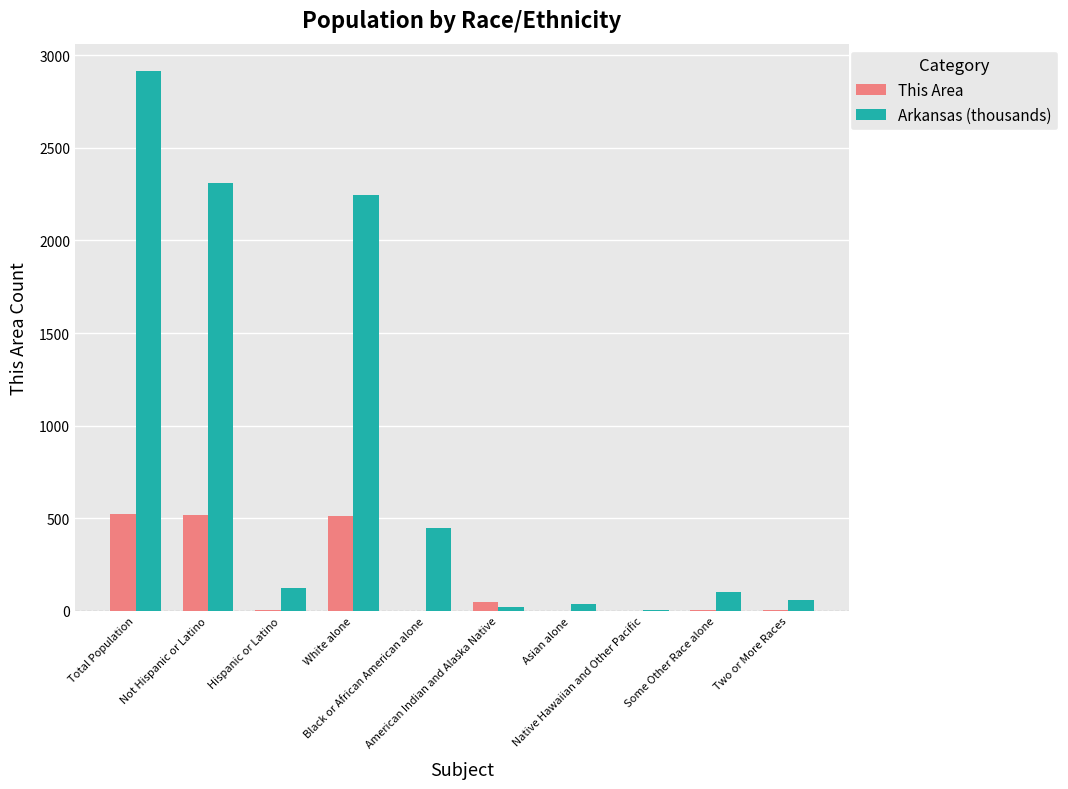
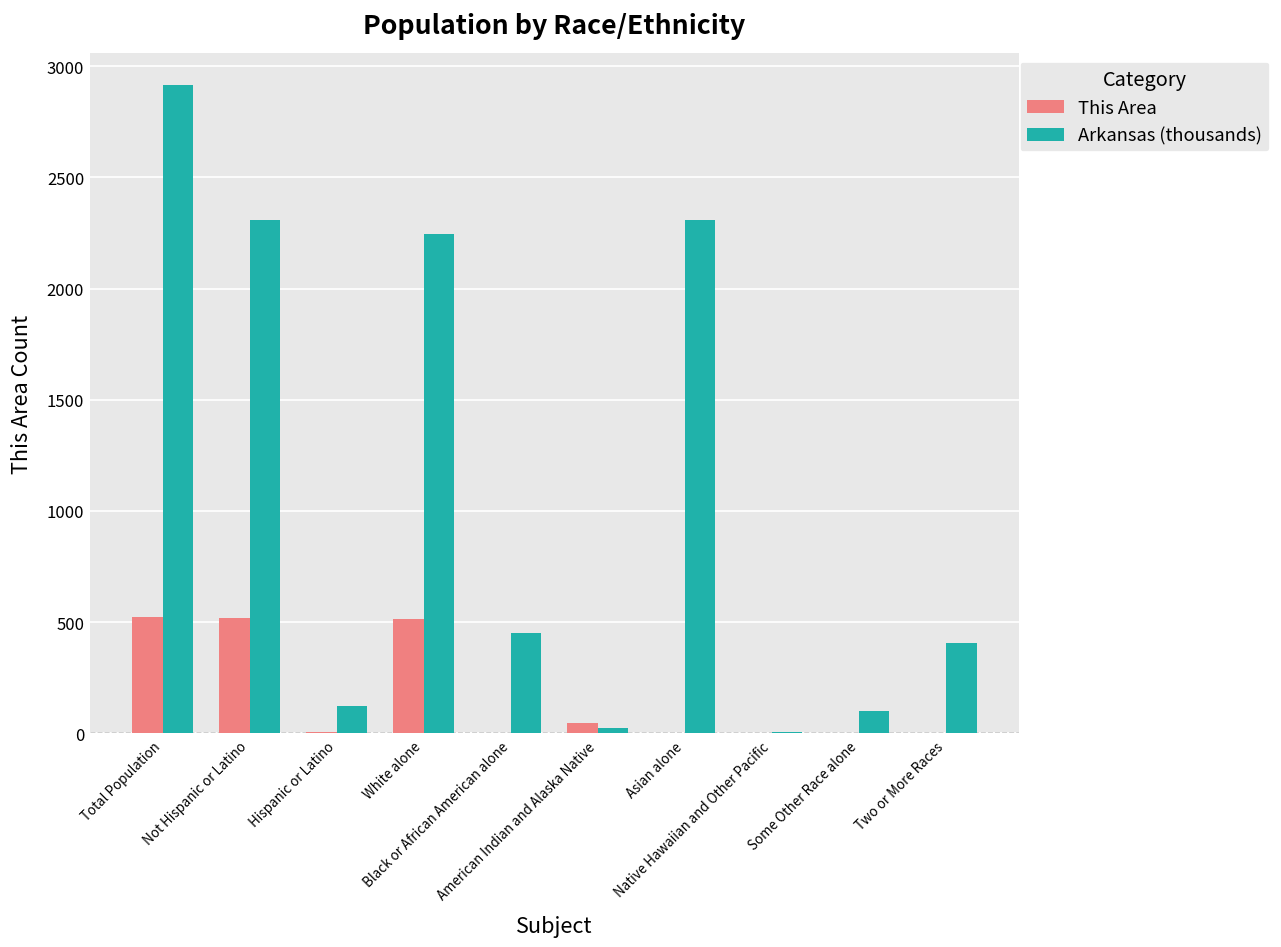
  {
    "This Area": {
      "Total Population": 520,
      "Not Hispanic or Latino": 520,
      "White alone": 510,
      "American Indian and Alaska Native": 50
    },
    "Arkansas (thousands)": {
      "Total Population": 2920,
      "Not Hispanic or Latino": 2310,
      "Hispanic or Latino": 120,
      "White alone": 2250,
      "Black or African American alone": 450,
      "American Indian and Alaska Native": 20,
-     "Asian alone": 40,
+     "Asian alone": 2310,
      "Some Other Race alone": 100,
-     "Two or More Races": 60
+     "Two or More Races": 410
    }
  }
